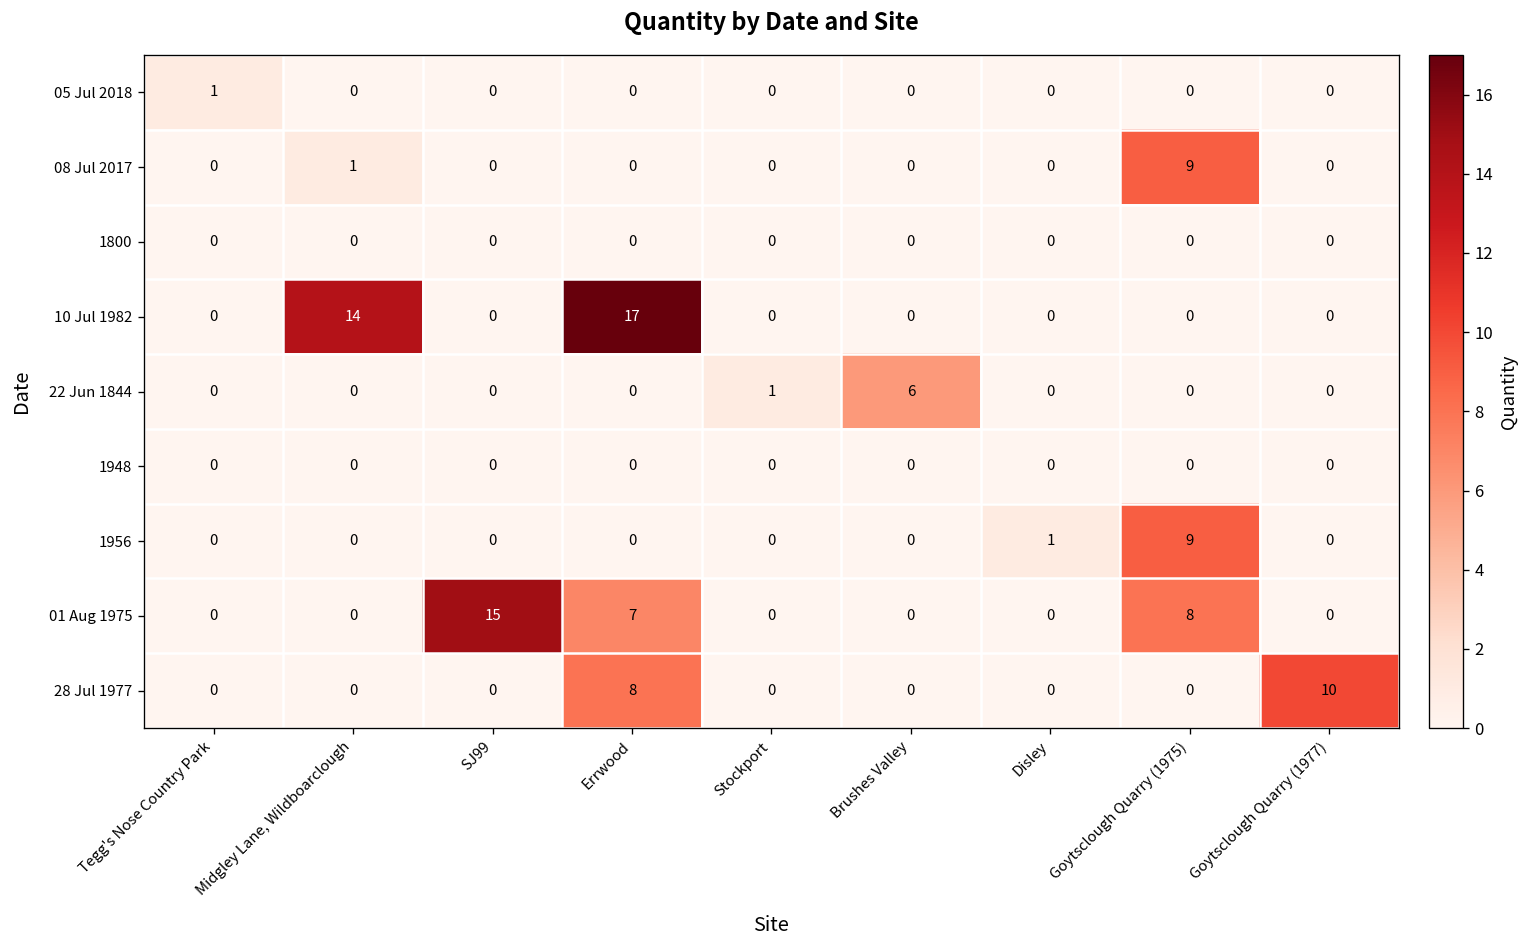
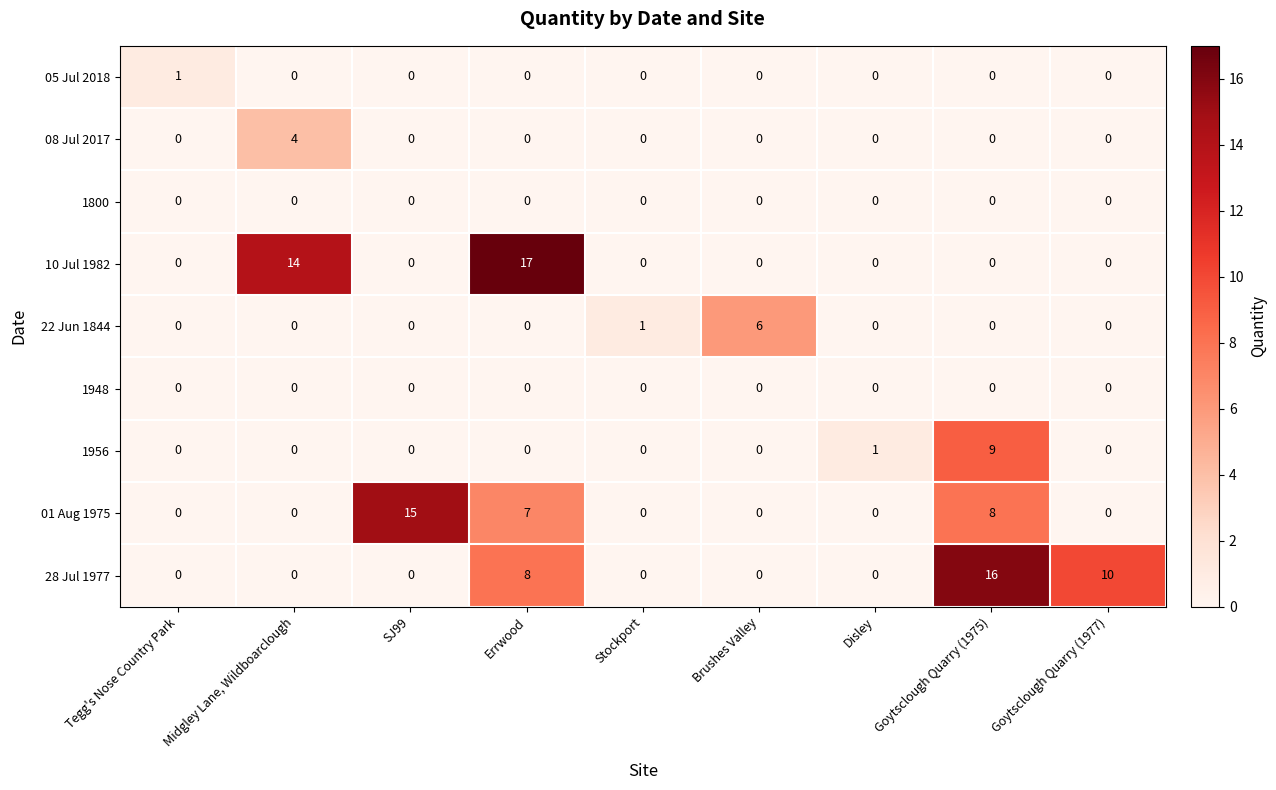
  {
    "05 Jul 2018": {
      "Tegg's Nose Country Park": 1,
      "Midgley Lane, Wildboarclough": 0,
      "SJ99": 0,
      "Errwood": 0,
      "Stockport": 0,
      "Brushes Valley": 0,
      "Disley": 0,
      "Goytsclough Quarry (1975)": 0,
      "Goytsclough Quarry (1977)": 0
    },
    "08 Jul 2017": {
      "Tegg's Nose Country Park": 0,
-     "Midgley Lane, Wildboarclough": 1,
+     "Midgley Lane, Wildboarclough": 4,
      "SJ99": 0,
      "Errwood": 0,
      "Stockport": 0,
      "Brushes Valley": 0,
      "Disley": 0,
-     "Goytsclough Quarry (1975)": 9,
+     "Goytsclough Quarry (1975)": 0,
      "Goytsclough Quarry (1977)": 0
    },
    "1800": {
      "Tegg's Nose Country Park": 0,
      "Midgley Lane, Wildboarclough": 0,
      "SJ99": 0,
      "Errwood": 0,
      "Stockport": 0,
      "Brushes Valley": 0,
      "Disley": 0,
      "Goytsclough Quarry (1975)": 0,
      "Goytsclough Quarry (1977)": 0
    },
    "10 Jul 1982": {
      "Tegg's Nose Country Park": 0,
      "Midgley Lane, Wildboarclough": 14,
      "SJ99": 0,
      "Errwood": 17,
      "Stockport": 0,
      "Brushes Valley": 0,
      "Disley": 0,
      "Goytsclough Quarry (1975)": 0,
      "Goytsclough Quarry (1977)": 0
    },
    "22 Jun 1844": {
      "Tegg's Nose Country Park": 0,
      "Midgley Lane, Wildboarclough": 0,
      "SJ99": 0,
      "Errwood": 0,
      "Stockport": 1,
      "Brushes Valley": 6,
      "Disley": 0,
      "Goytsclough Quarry (1975)": 0,
      "Goytsclough Quarry (1977)": 0
    },
    "1948": {
      "Tegg's Nose Country Park": 0,
      "Midgley Lane, Wildboarclough": 0,
      "SJ99": 0,
      "Errwood": 0,
      "Stockport": 0,
      "Brushes Valley": 0,
      "Disley": 0,
      "Goytsclough Quarry (1975)": 0,
      "Goytsclough Quarry (1977)": 0
    },
    "1956": {
      "Tegg's Nose Country Park": 0,
      "Midgley Lane, Wildboarclough": 0,
      "SJ99": 0,
      "Errwood": 0,
      "Stockport": 0,
      "Brushes Valley": 0,
      "Disley": 1,
      "Goytsclough Quarry (1975)": 9,
      "Goytsclough Quarry (1977)": 0
    },
    "01 Aug 1975": {
      "Tegg's Nose Country Park": 0,
      "Midgley Lane, Wildboarclough": 0,
      "SJ99": 15,
      "Errwood": 7,
      "Stockport": 0,
      "Brushes Valley": 0,
      "Disley": 0,
      "Goytsclough Quarry (1975)": 8,
      "Goytsclough Quarry (1977)": 0
    },
    "28 Jul 1977": {
      "Tegg's Nose Country Park": 0,
      "Midgley Lane, Wildboarclough": 0,
      "SJ99": 0,
      "Errwood": 8,
      "Stockport": 0,
      "Brushes Valley": 0,
      "Disley": 0,
-     "Goytsclough Quarry (1975)": 0,
+     "Goytsclough Quarry (1975)": 16,
      "Goytsclough Quarry (1977)": 10
    }
  }
